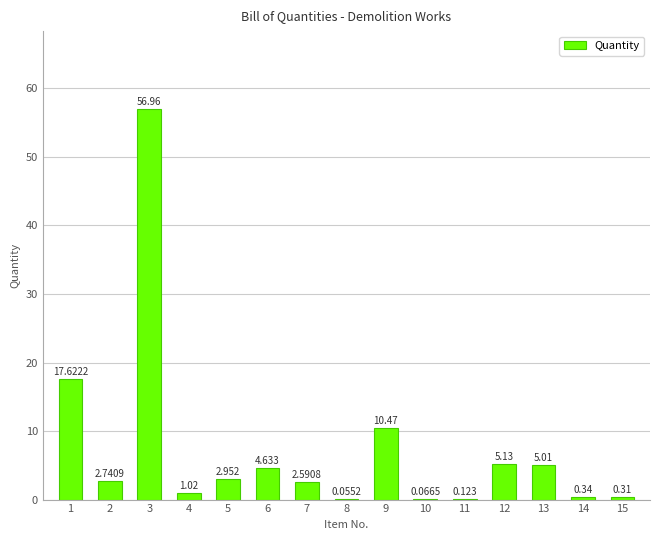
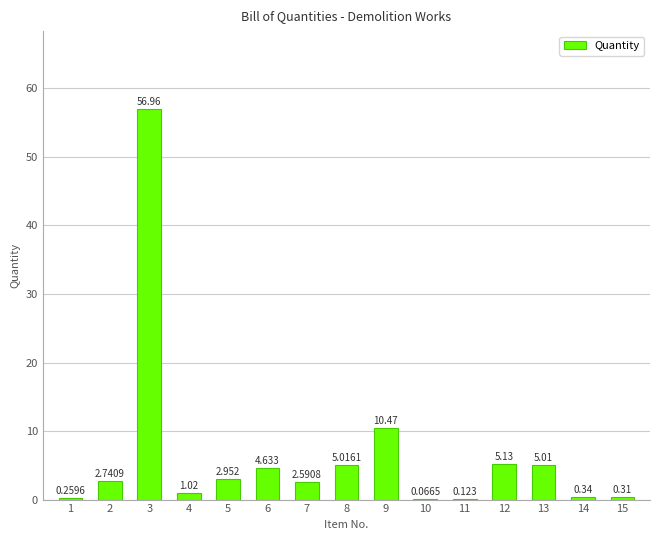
  {
-   "1": 17.6222,
+   "1": 0.2596,
    "2": 2.7409,
    "3": 56.96,
    "4": 1.02,
    "5": 2.952,
    "6": 4.633,
    "7": 2.5908,
-   "8": 0.0552,
+   "8": 5.0161,
    "9": 10.47,
    "10": 0.0665,
    "11": 0.123,
    "12": 5.13,
    "13": 5.01,
    "14": 0.34,
    "15": 0.31
  }
